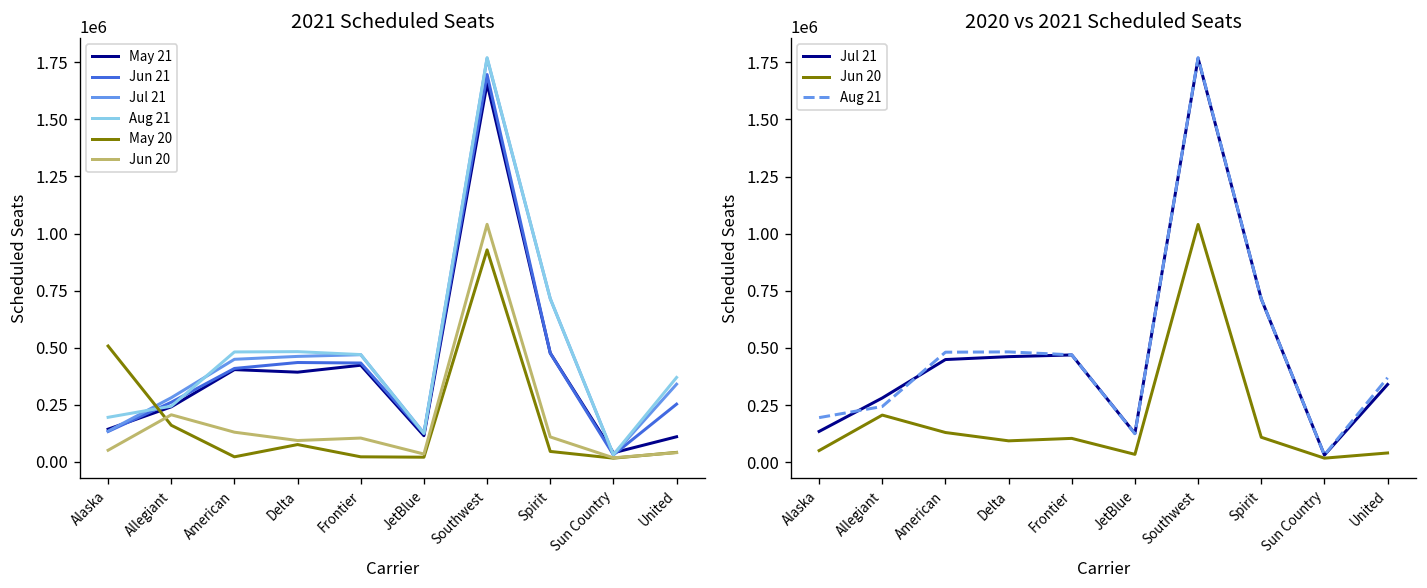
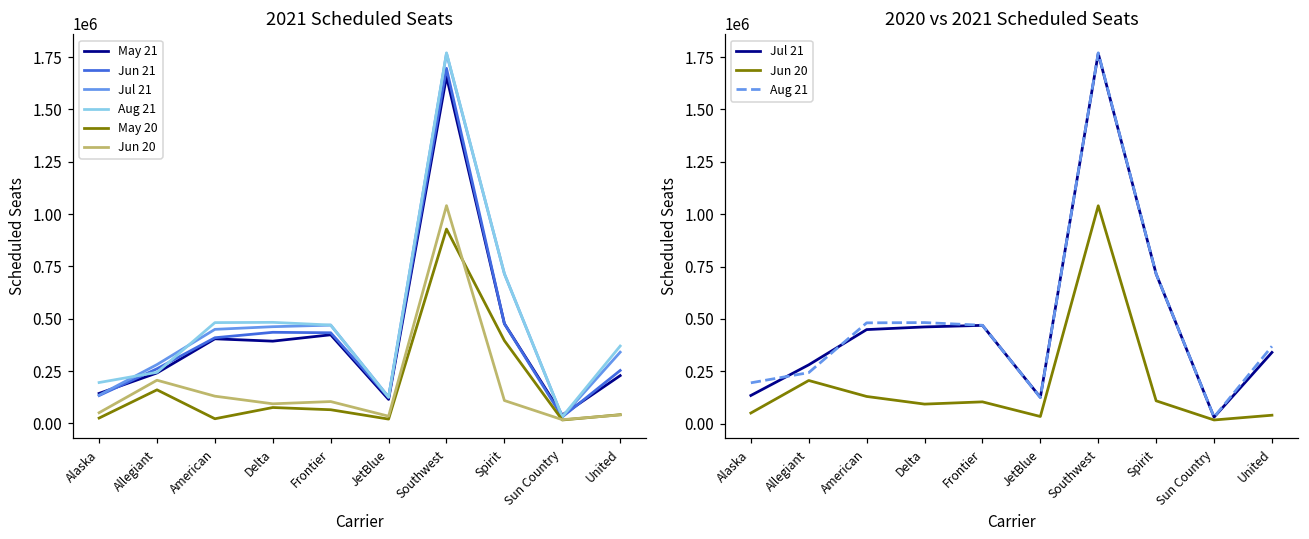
  {
    "2021 Scheduled Seats": {
      "May 21": {
        "Delta": 390000,
        "Southwest": 1660000,
-       "United": 110000
+       "United": 230000
      },
      "May 20": {
-       "Alaska": 510000,
+       "Alaska": 30000,
        "Allegiant": 160000,
        "American": 20000,
        "Delta": 80000,
-       "Frontier": 20000,
+       "Frontier": 70000,
        "JetBlue": 20000,
        "Southwest": 930000,
-       "Spirit": 50000
+       "Spirit": 400000
      }
    },
    "2020 vs 2021 Scheduled Seats": {
      "Jul 21": {
        "Alaska": 130000,
        "Allegiant": 280000,
        "American": 450000,
        "Delta": 460000,
        "United": 340000
      },
      "Jun 20": {
        "Alaska": 50000,
        "Allegiant": 210000,
        "American": 130000,
        "Delta": 90000,
        "Frontier": 100000,
        "JetBlue": 30000,
        "Southwest": 1040000,
        "Spirit": 110000,
        "Sun Country": 20000,
        "United": 40000
      },
      "Aug 21": {
        "Alaska": 200000,
        "Allegiant": 240000,
        "American": 480000,
        "Delta": 480000,
        "United": 370000
      }
    }
  }
